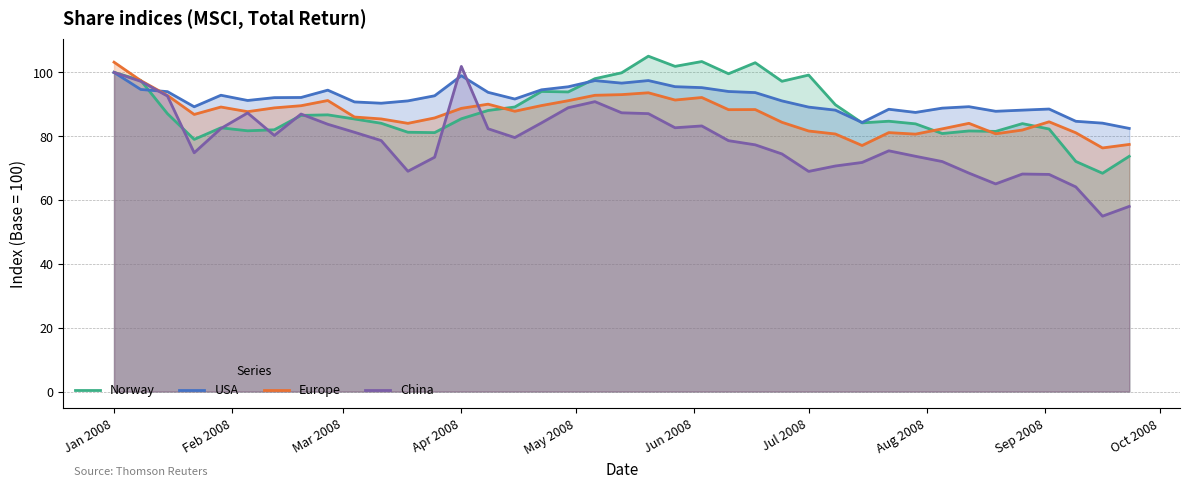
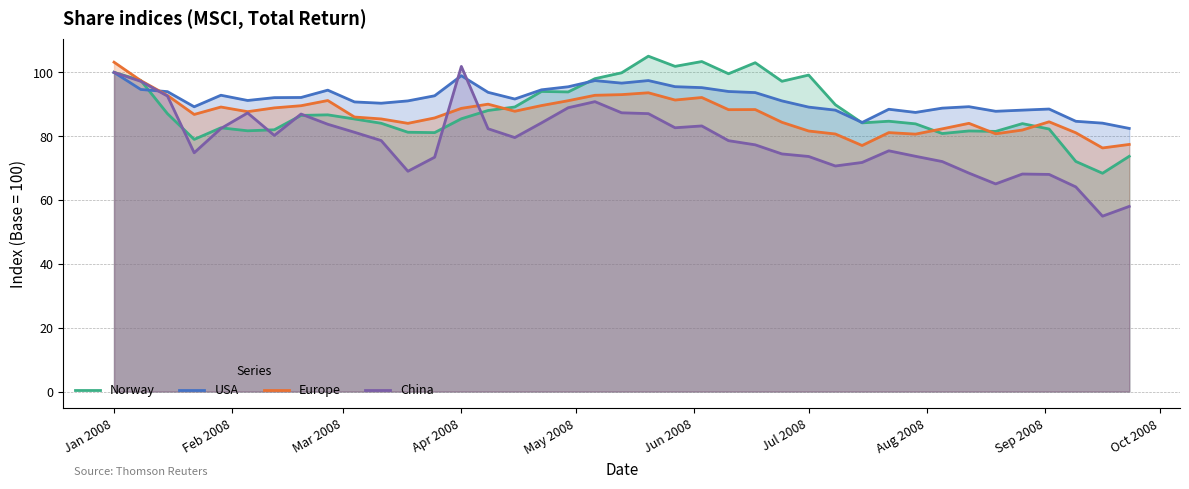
  {
    "Norway": {
      "Apr 2008": 85,
      "Jul 2008": 99
    },
    "USA": {
      "Apr 2008": 99,
      "Jul 2008": 89
    },
    "Europe": {
      "Jan 2008": 103,
      "Apr 2008": 89,
      "Jul 2008": 82
    },
    "China": {
      "Apr 2008": 102,
-     "Jul 2008": 69
+     "Jul 2008": 74
    }
  }
